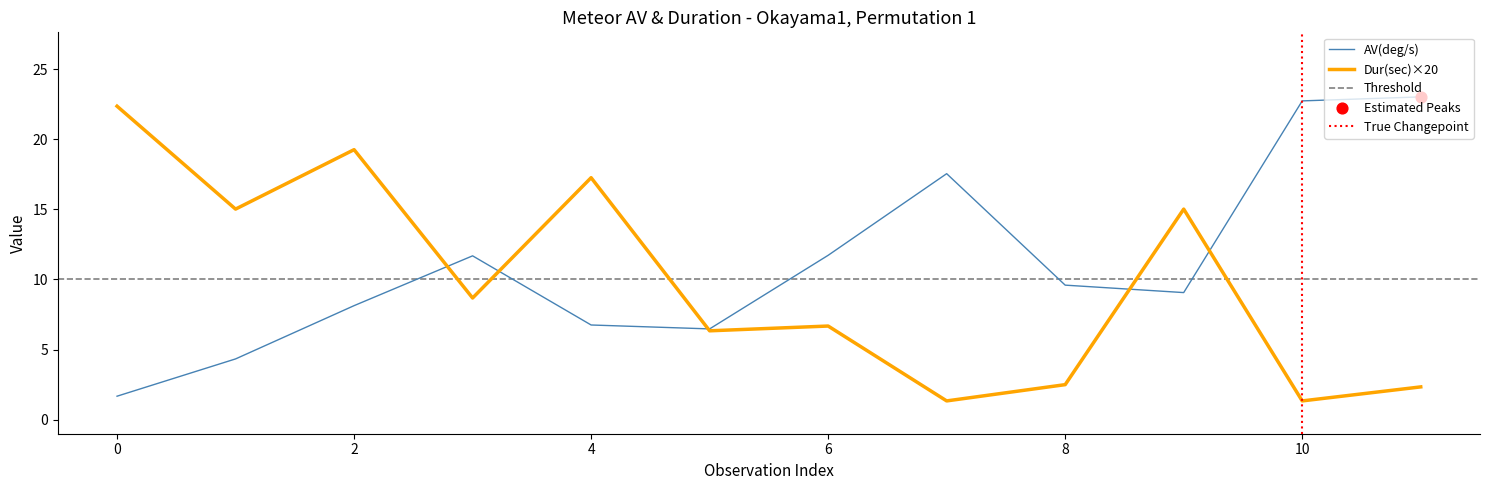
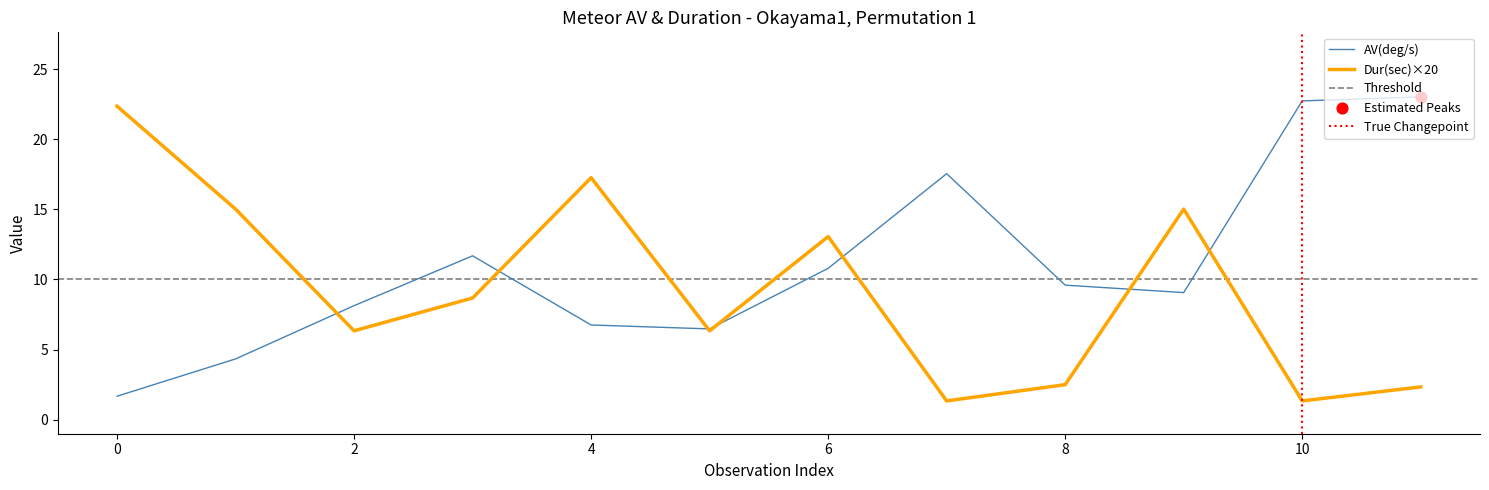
  {
    "AV(deg/s)": {
      "0": 1.7,
      "2": 8.1,
      "4": 6.8,
-     "6": 11.7,
+     "6": 10.8,
      "8": 9.6,
      "10": 22.7
    },
    "Dur(sec)×20": {
      "0": 22.4,
-     "2": 19.3,
+     "2": 6.3,
      "4": 17.3,
-     "6": 6.7,
+     "6": 13.1,
      "8": 2.5,
      "10": 1.3
    }
  }
